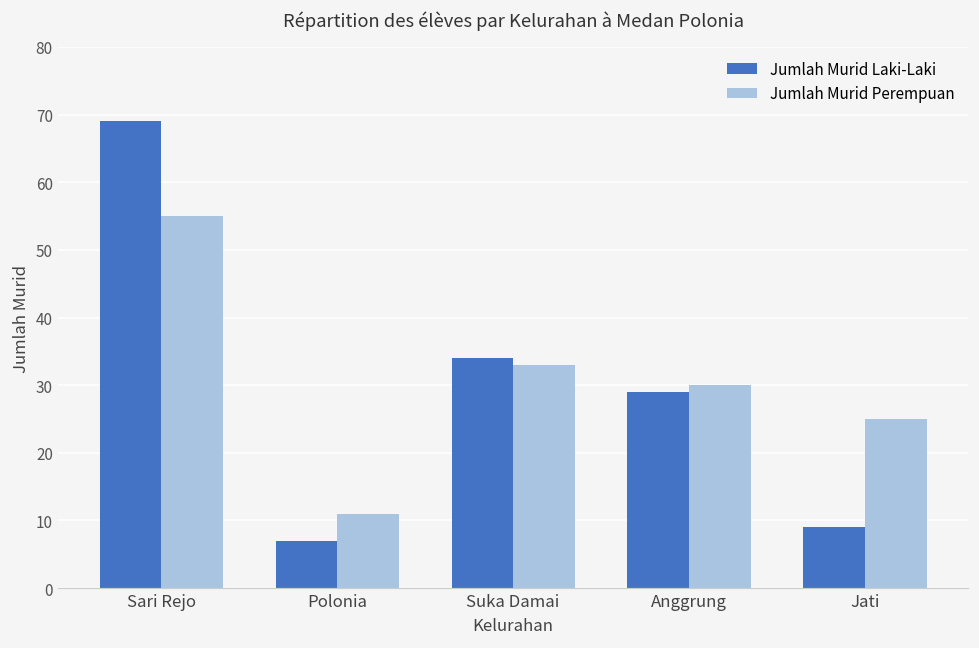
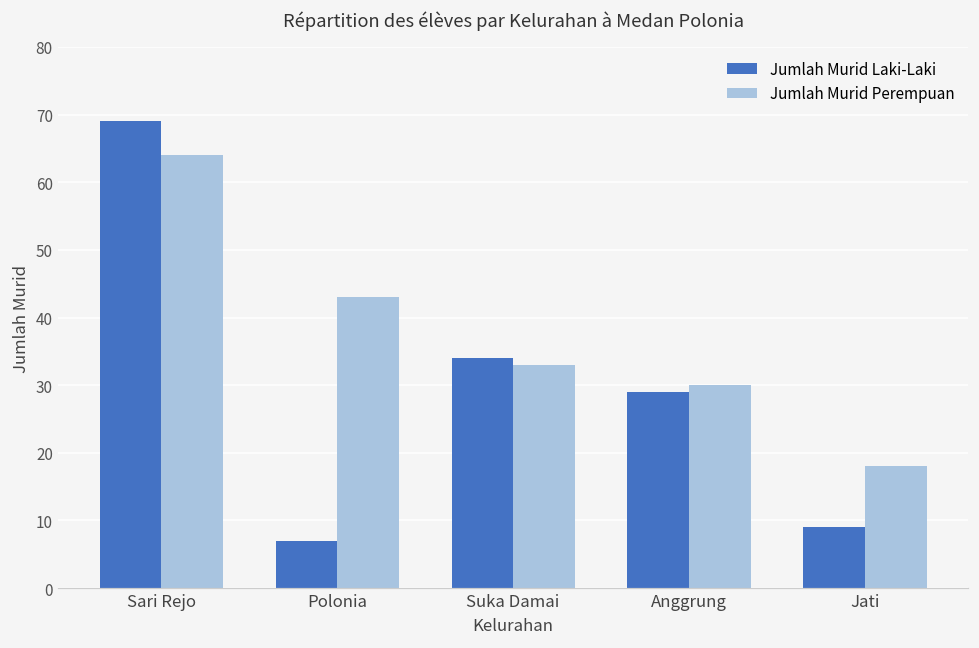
  {
    "Jumlah Murid Laki-Laki": {
      "Sari Rejo": 69,
      "Polonia": 7,
      "Suka Damai": 34,
      "Anggrung": 29,
      "Jati": 9
    },
    "Jumlah Murid Perempuan": {
-     "Sari Rejo": 55,
-     "Polonia": 11,
+     "Sari Rejo": 64,
+     "Polonia": 43,
      "Suka Damai": 33,
      "Anggrung": 30,
-     "Jati": 25
+     "Jati": 18
    }
  }
